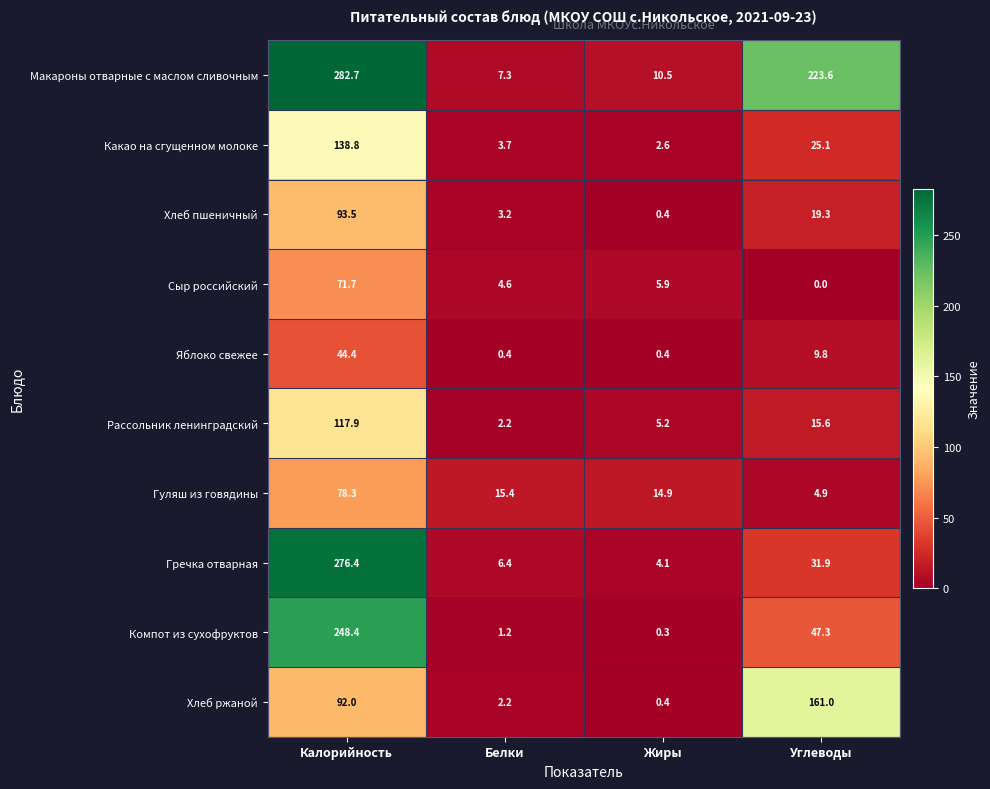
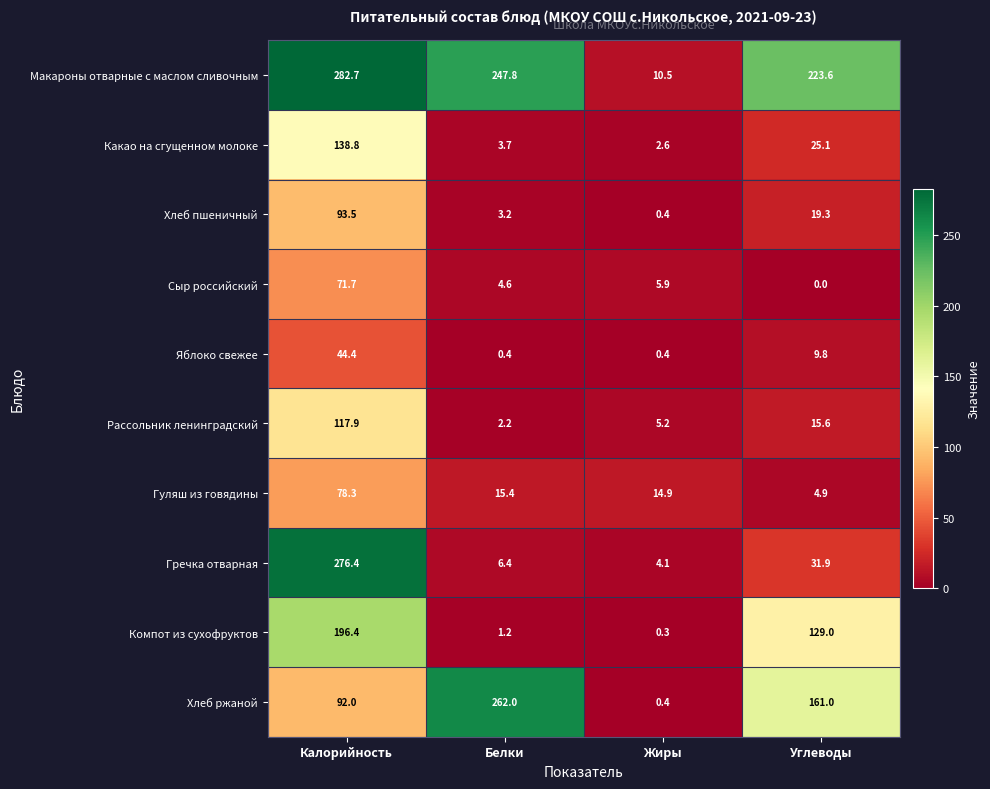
  {
    "Макароны отварные с маслом сливочным": {
      "Калорийность": 282.7,
-     "Белки": 7.3,
+     "Белки": 247.8,
      "Жиры": 10.5,
      "Углеводы": 223.6
    },
    "Какао на сгущенном молоке": {
      "Калорийность": 138.8,
      "Белки": 3.7,
      "Жиры": 2.6,
      "Углеводы": 25.1
    },
    "Хлеб пшеничный": {
      "Калорийность": 93.5,
      "Белки": 3.2,
      "Жиры": 0.4,
      "Углеводы": 19.3
    },
    "Сыр российский": {
      "Калорийность": 71.7,
      "Белки": 4.6,
      "Жиры": 5.9,
      "Углеводы": 0.0
    },
    "Яблоко свежее": {
      "Калорийность": 44.4,
      "Белки": 0.4,
      "Жиры": 0.4,
      "Углеводы": 9.8
    },
    "Рассольник ленинградский": {
      "Калорийность": 117.9,
      "Белки": 2.2,
      "Жиры": 5.2,
      "Углеводы": 15.6
    },
    "Гуляш из говядины": {
      "Калорийность": 78.3,
      "Белки": 15.4,
      "Жиры": 14.9,
      "Углеводы": 4.9
    },
    "Гречка отварная": {
      "Калорийность": 276.4,
      "Белки": 6.4,
      "Жиры": 4.1,
      "Углеводы": 31.9
    },
    "Компот из сухофруктов": {
-     "Калорийность": 248.4,
+     "Калорийность": 196.4,
      "Белки": 1.2,
      "Жиры": 0.3,
-     "Углеводы": 47.3
+     "Углеводы": 129.0
    },
    "Хлеб ржаной": {
      "Калорийность": 92.0,
-     "Белки": 2.2,
+     "Белки": 262.0,
      "Жиры": 0.4,
      "Углеводы": 161.0
    }
  }
